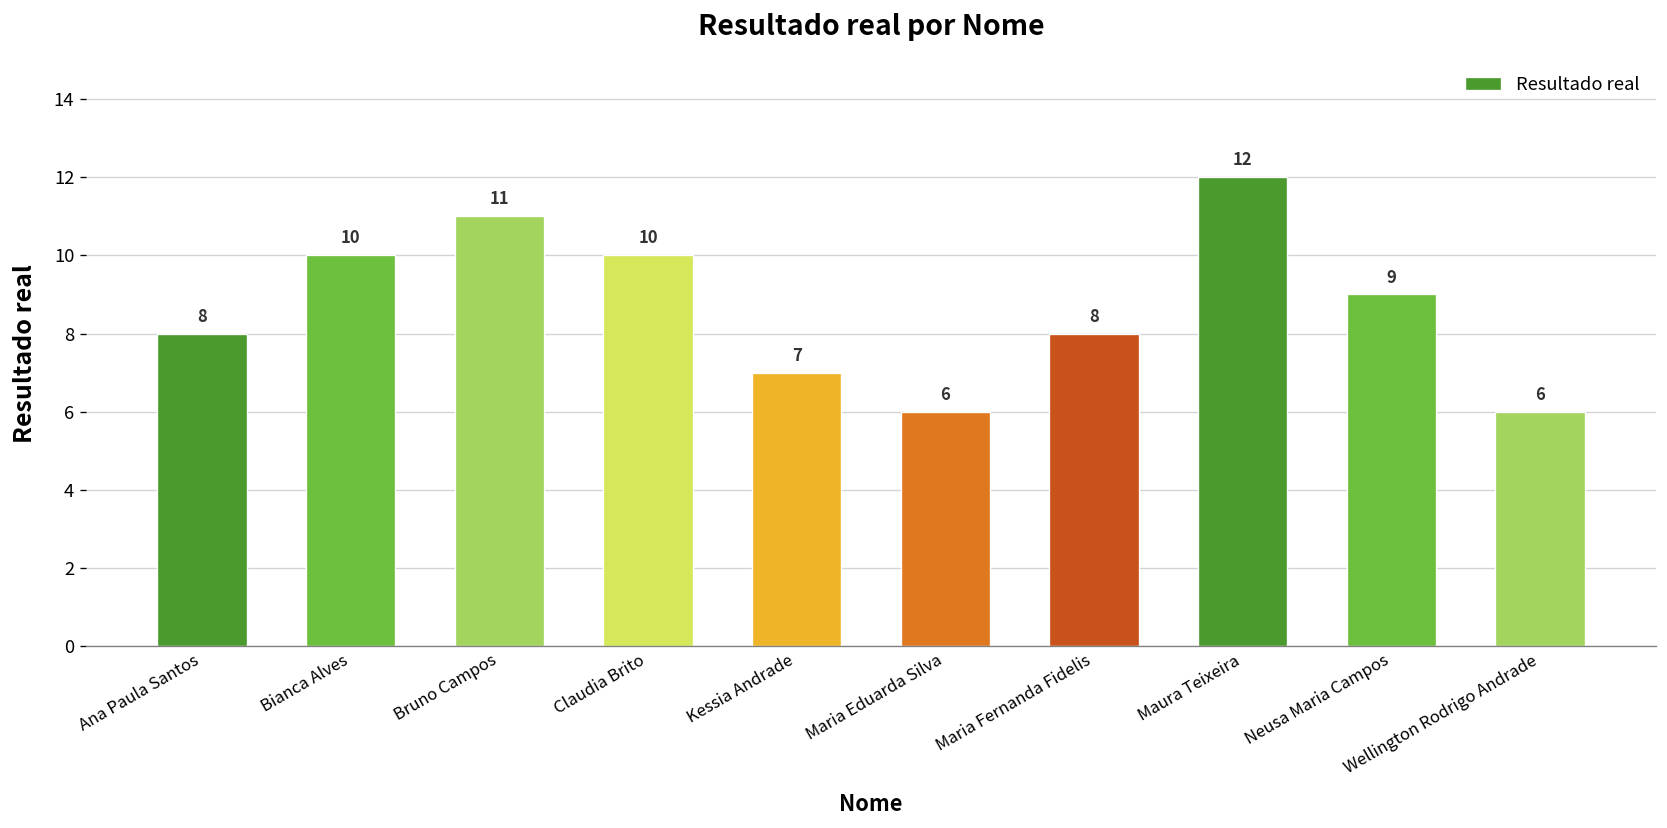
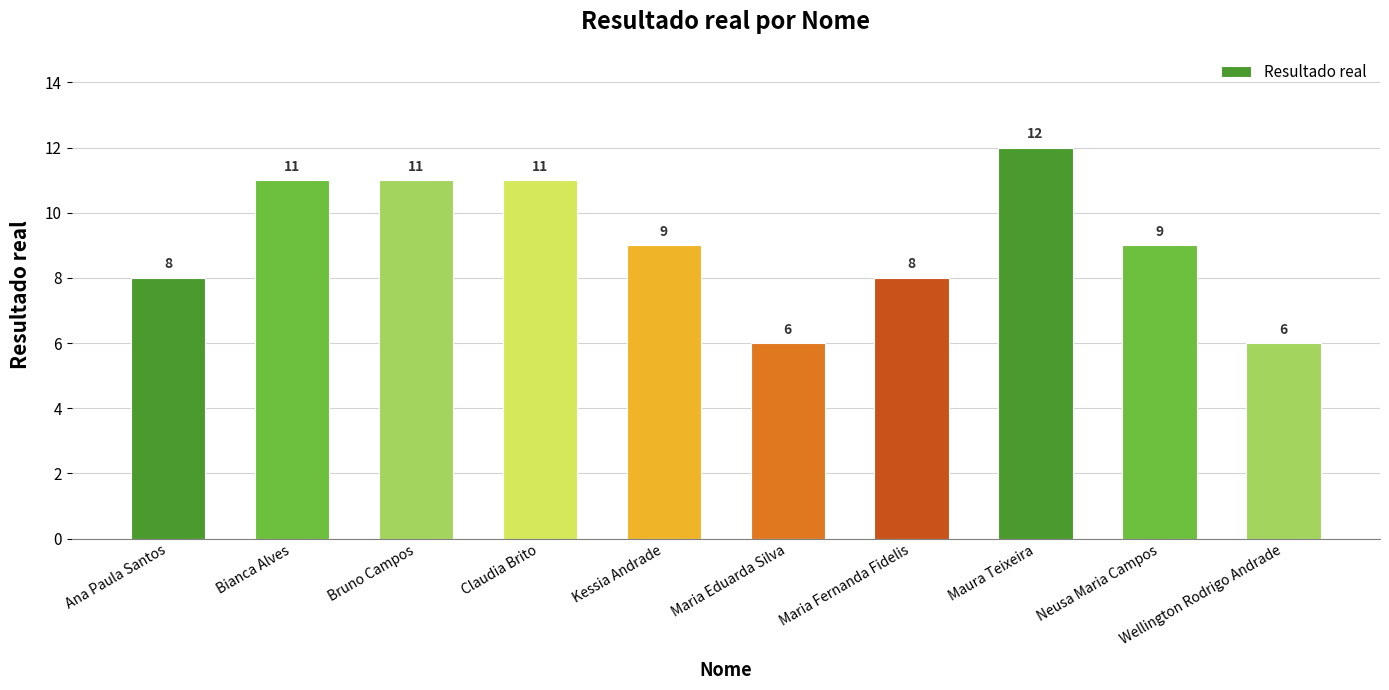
  {
    "Ana Paula Santos": 8,
-   "Bianca Alves": 10,
+   "Bianca Alves": 11,
    "Bruno Campos": 11,
-   "Claudia Brito": 10,
-   "Kessia Andrade": 7,
+   "Claudia Brito": 11,
+   "Kessia Andrade": 9,
    "Maria Eduarda Silva": 6,
    "Maria Fernanda Fidelis": 8,
    "Maura Teixeira": 12,
    "Neusa Maria Campos": 9,
    "Wellington Rodrigo Andrade": 6
  }
